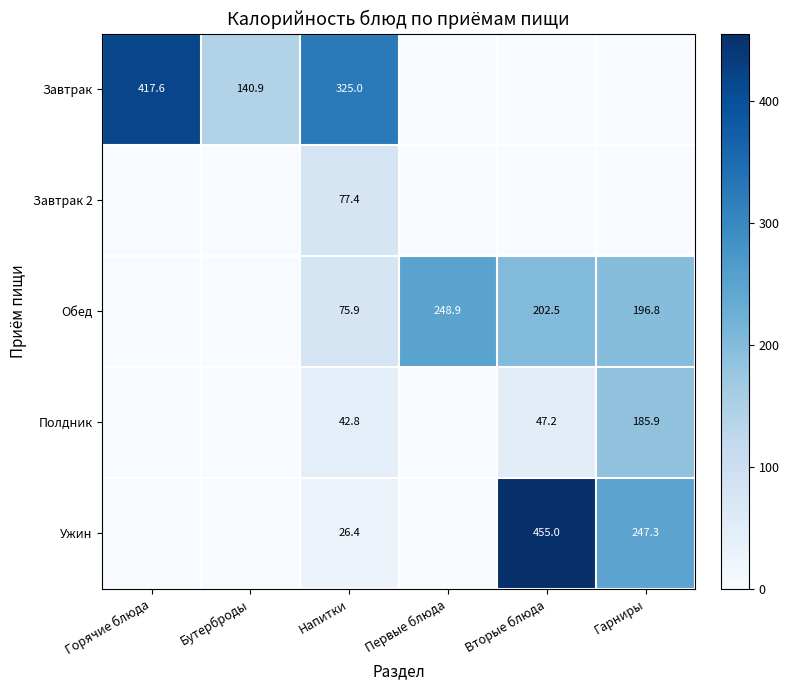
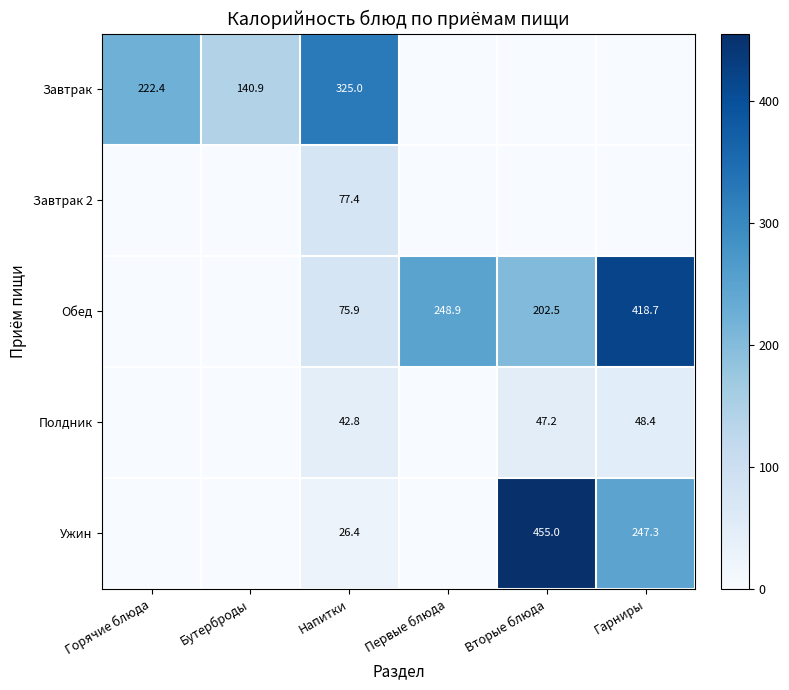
  {
    "Завтрак": {
-     "Горячие блюда": 417.6,
+     "Горячие блюда": 222.4,
      "Бутерброды": 140.9,
      "Напитки": 325.0
    },
    "Завтрак 2": {
      "Напитки": 77.4
    },
    "Обед": {
      "Напитки": 75.9,
      "Первые блюда": 248.9,
      "Вторые блюда": 202.5,
-     "Гарниры": 196.8
+     "Гарниры": 418.7
    },
    "Полдник": {
      "Напитки": 42.8,
      "Вторые блюда": 47.2,
-     "Гарниры": 185.9
+     "Гарниры": 48.4
    },
    "Ужин": {
      "Напитки": 26.4,
      "Вторые блюда": 455.0,
      "Гарниры": 247.3
    }
  }
